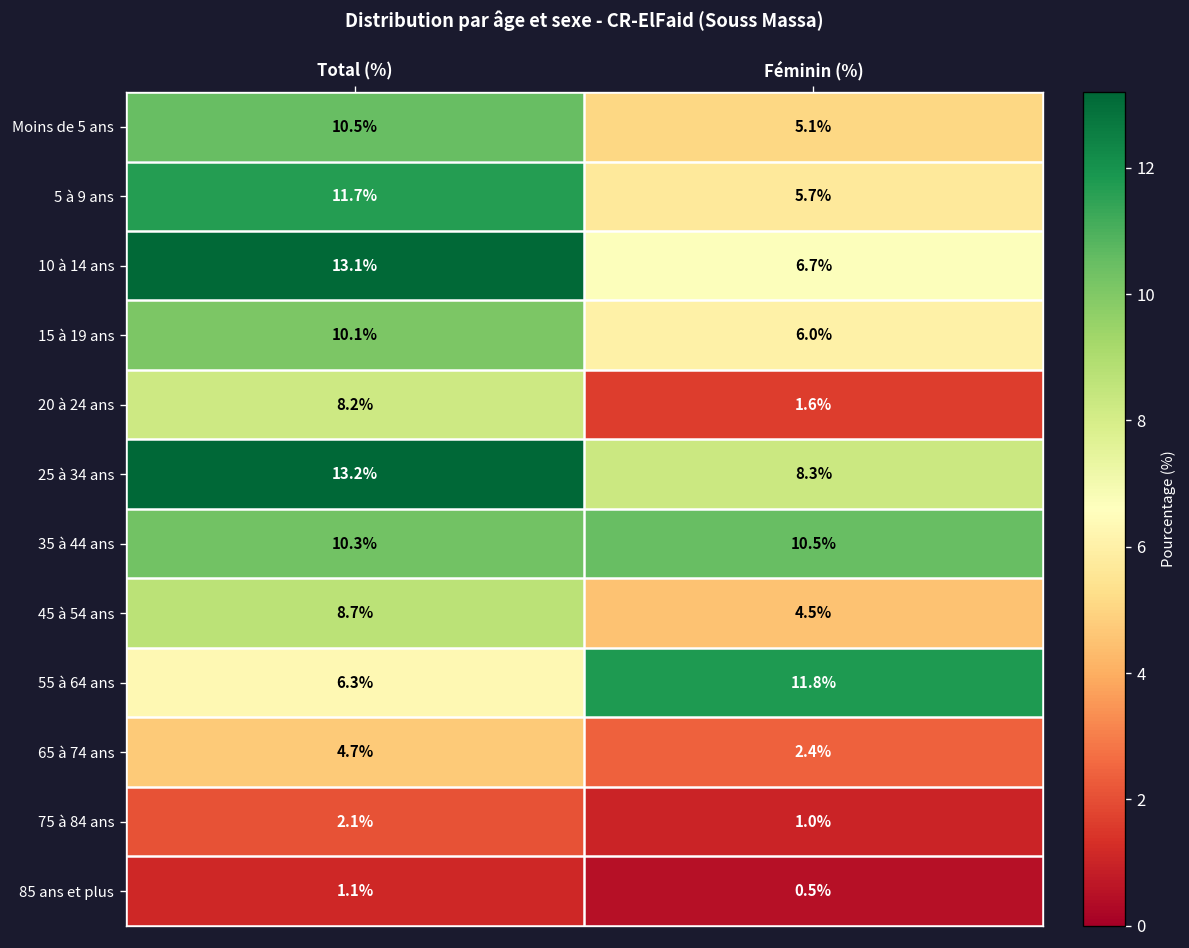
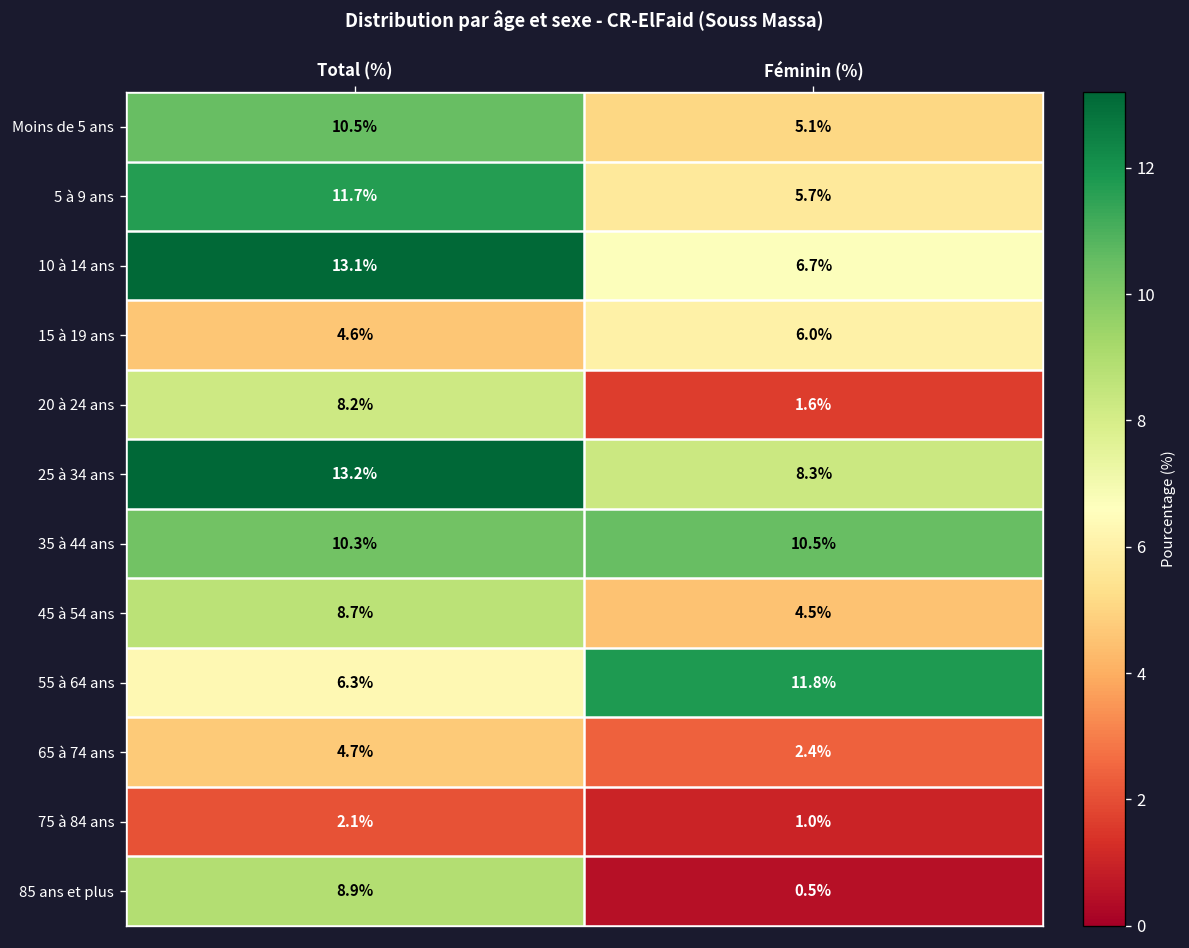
  {
    "Moins de 5 ans": {
      "Total (%)": "10.5%",
      "Féminin (%)": "5.1%"
    },
    "5 à 9 ans": {
      "Total (%)": "11.7%",
      "Féminin (%)": "5.7%"
    },
    "10 à 14 ans": {
      "Total (%)": "13.1%",
      "Féminin (%)": "6.7%"
    },
    "15 à 19 ans": {
-     "Total (%)": "10.1%",
+     "Total (%)": "4.6%",
      "Féminin (%)": "6.0%"
    },
    "20 à 24 ans": {
      "Total (%)": "8.2%",
      "Féminin (%)": "1.6%"
    },
    "25 à 34 ans": {
      "Total (%)": "13.2%",
      "Féminin (%)": "8.3%"
    },
    "35 à 44 ans": {
      "Total (%)": "10.3%",
      "Féminin (%)": "10.5%"
    },
    "45 à 54 ans": {
      "Total (%)": "8.7%",
      "Féminin (%)": "4.5%"
    },
    "55 à 64 ans": {
      "Total (%)": "6.3%",
      "Féminin (%)": "11.8%"
    },
    "65 à 74 ans": {
      "Total (%)": "4.7%",
      "Féminin (%)": "2.4%"
    },
    "75 à 84 ans": {
      "Total (%)": "2.1%",
      "Féminin (%)": "1.0%"
    },
    "85 ans et plus": {
-     "Total (%)": "1.1%",
+     "Total (%)": "8.9%",
      "Féminin (%)": "0.5%"
    }
  }
